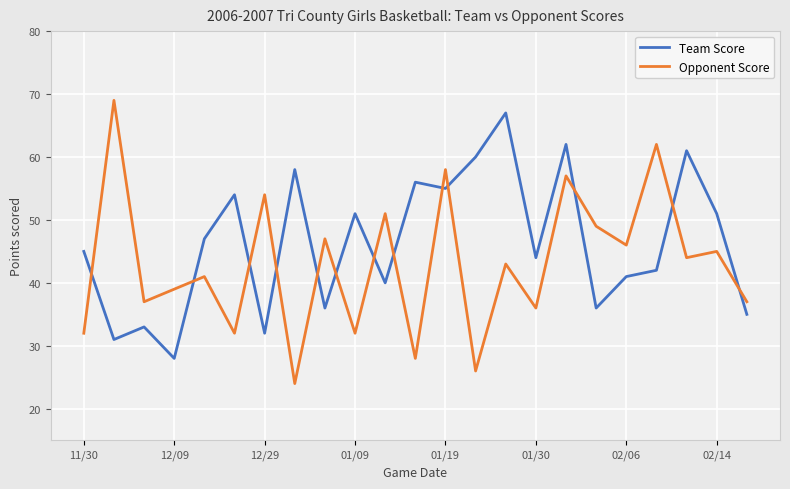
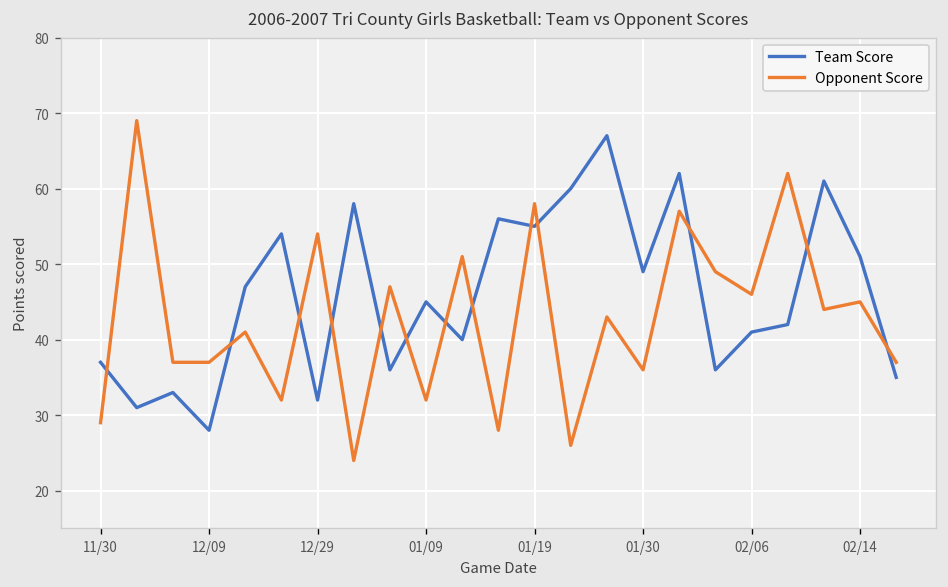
  {
    "Team Score": {
-     "11/30": 45,
+     "11/30": 37,
      "12/09": 28,
      "12/29": 32,
-     "01/09": 51,
+     "01/09": 45,
      "01/19": 55,
-     "01/30": 44,
+     "01/30": 49,
      "02/06": 41,
      "02/14": 51
    },
    "Opponent Score": {
-     "11/30": 32,
-     "12/09": 39,
+     "11/30": 29,
+     "12/09": 37,
      "12/29": 54,
      "01/09": 32,
      "01/19": 58,
      "01/30": 36,
      "02/06": 46,
      "02/14": 45
    }
  }
